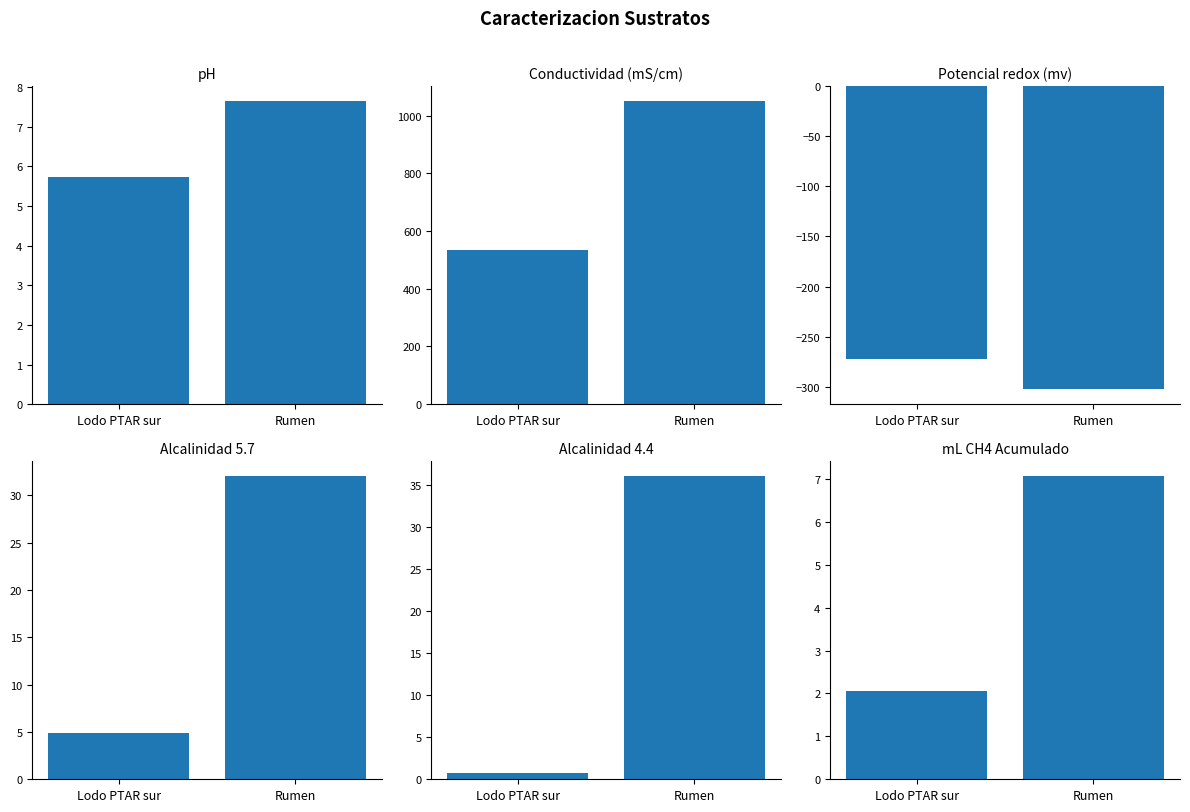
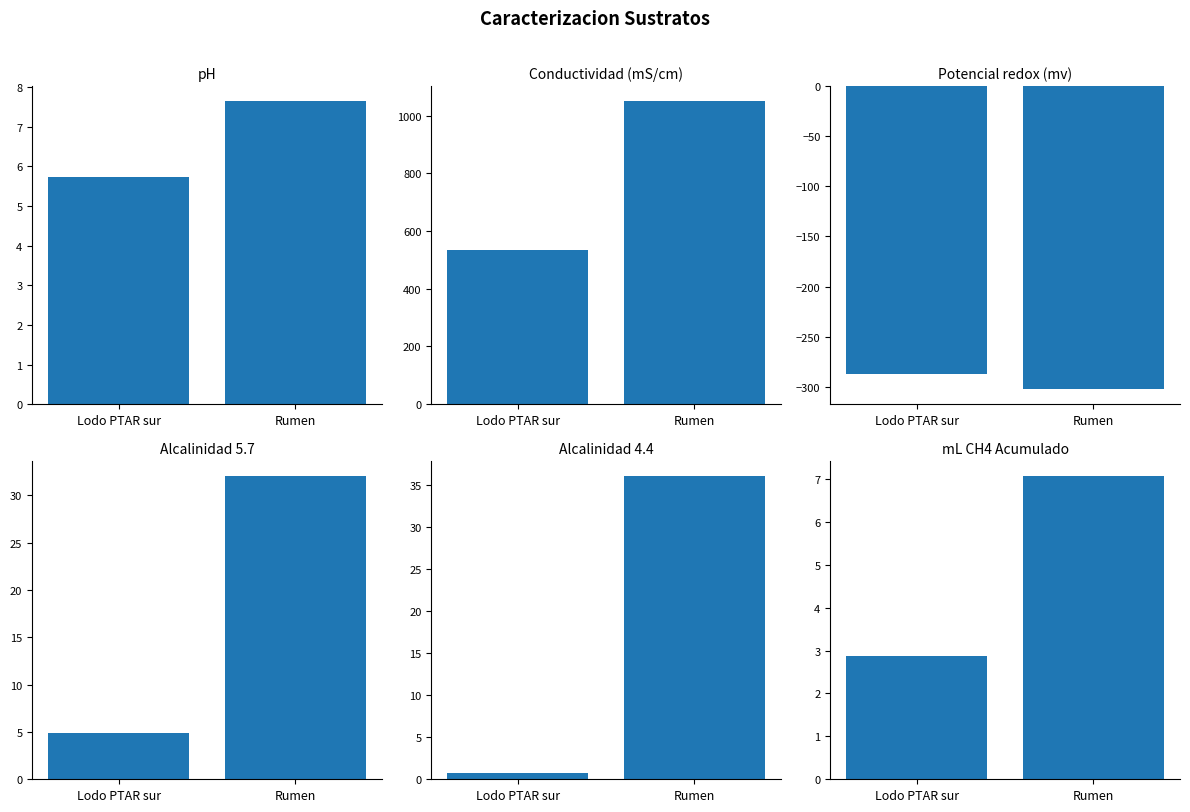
  {
    "pH": {
      "Lodo PTAR sur": 5.7,
      "Rumen": 7.6
    },
    "Conductividad (mS/cm)": {
      "Lodo PTAR sur": 540,
      "Rumen": 1050
    },
    "Potencial redox (mv)": {
-     "Lodo PTAR sur": -273,
+     "Lodo PTAR sur": -288,
      "Rumen": -302
    },
    "Alcalinidad 5.7": {
      "Lodo PTAR sur": 5,
      "Rumen": 32
    },
    "Alcalinidad 4.4": {
      "Lodo PTAR sur": 1,
      "Rumen": 36
    },
    "mL CH4 Acumulado": {
-     "Lodo PTAR sur": 2.1,
+     "Lodo PTAR sur": 2.9,
      "Rumen": 7.1
    }
  }
